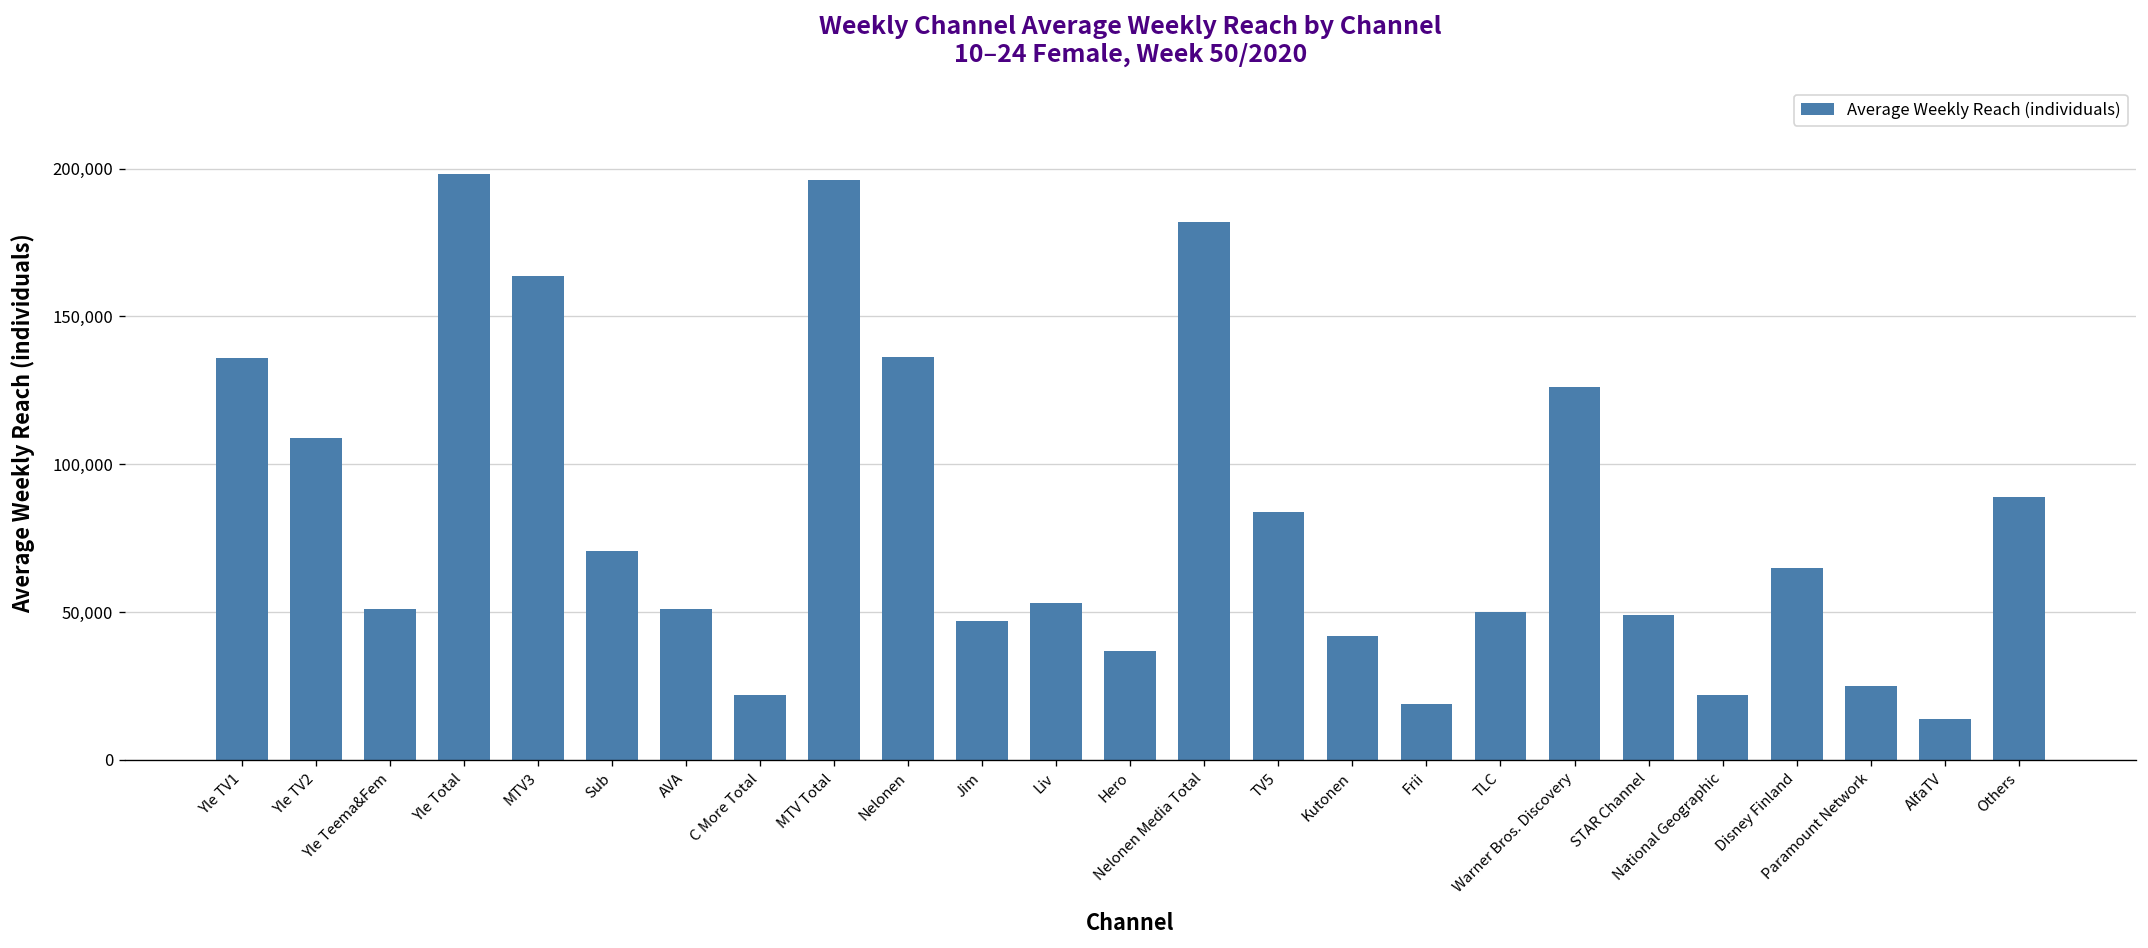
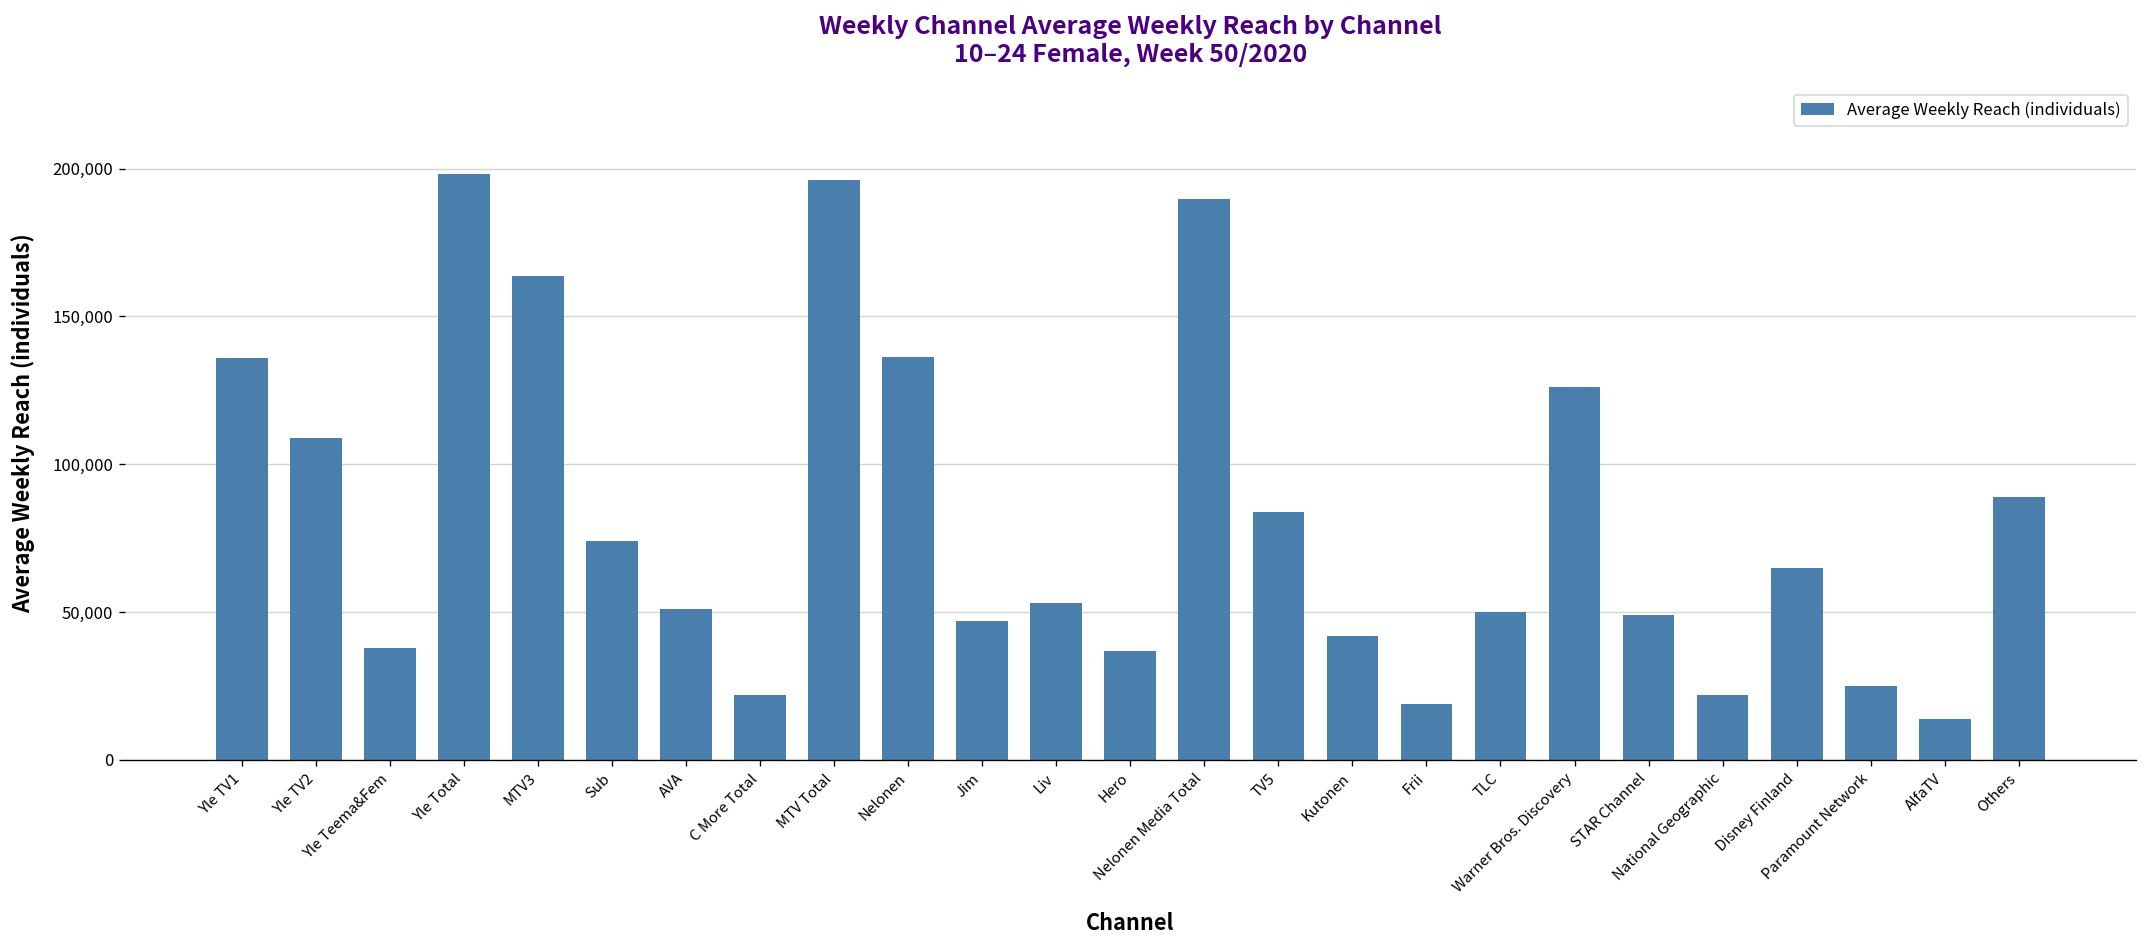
  {
    "Yle TV1": "136,000",
    "Yle TV2": "109,000",
-   "Yle Teema&Fem": "51,000",
+   "Yle Teema&Fem": "38,000",
    "Yle Total": "198,000",
    "MTV3": "164,000",
-   "Sub": "71,000",
+   "Sub": "74,000",
    "AVA": "51,000",
    "C More Total": "22,000",
    "MTV Total": "196,000",
    "Nelonen": "136,000",
    "Jim": "47,000",
    "Liv": "53,000",
    "Hero": "37,000",
-   "Nelonen Media Total": "182,000",
+   "Nelonen Media Total": "190,000",
    "TV5": "84,000",
    "Kutonen": "42,000",
    "Frii": "19,000",
    "TLC": "50,000",
    "Warner Bros. Discovery": "126,000",
    "STAR Channel": "49,000",
    "National Geographic": "22,000",
    "Disney Finland": "65,000",
    "Paramount Network": "25,000",
    "AlfaTV": "14,000",
    "Others": "89,000"
  }
